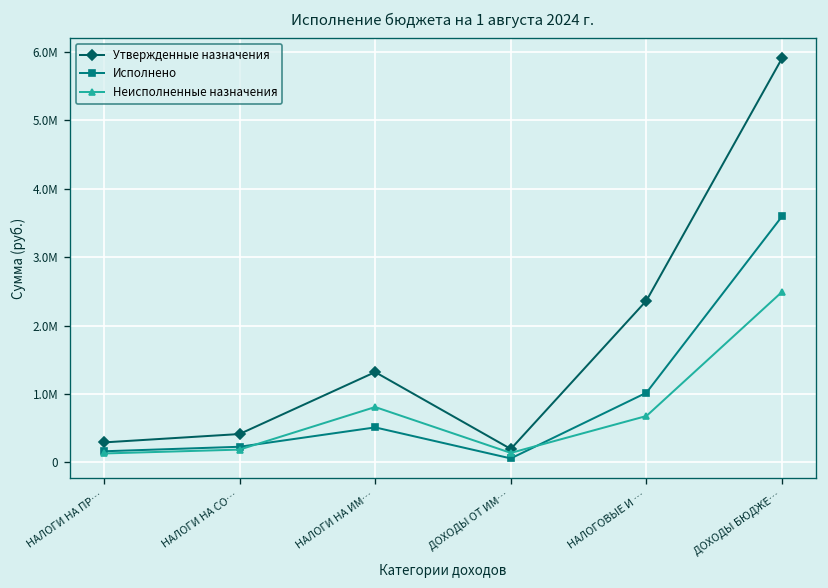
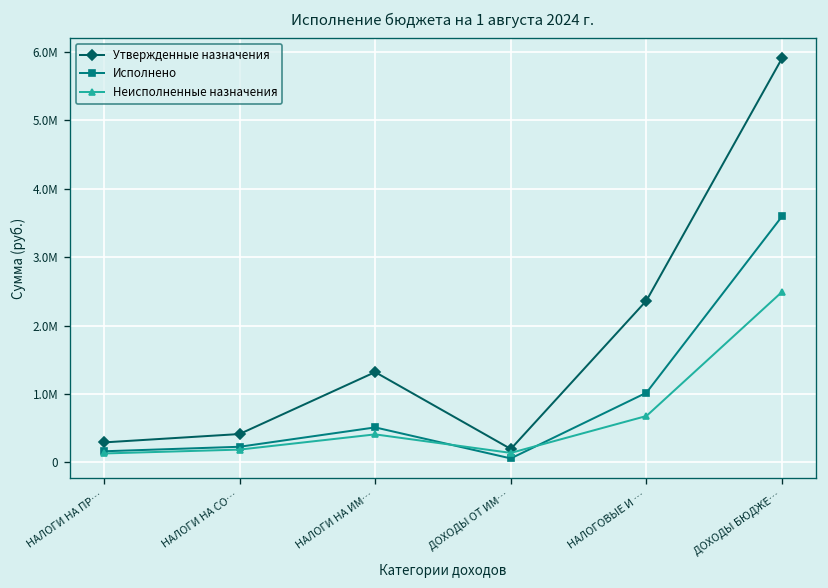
  {
    "Неисполненные назначения": {
-     "НАЛОГИ НА ИМ…": 800000,
+     "НАЛОГИ НА ИМ…": 400000,
      "ДОХОДЫ ОТ ИМ…": 100000,
      "НАЛОГОВЫЕ И …": 700000,
      "ДОХОДЫ БЮДЖЕ…": 2500000
    }
  }
